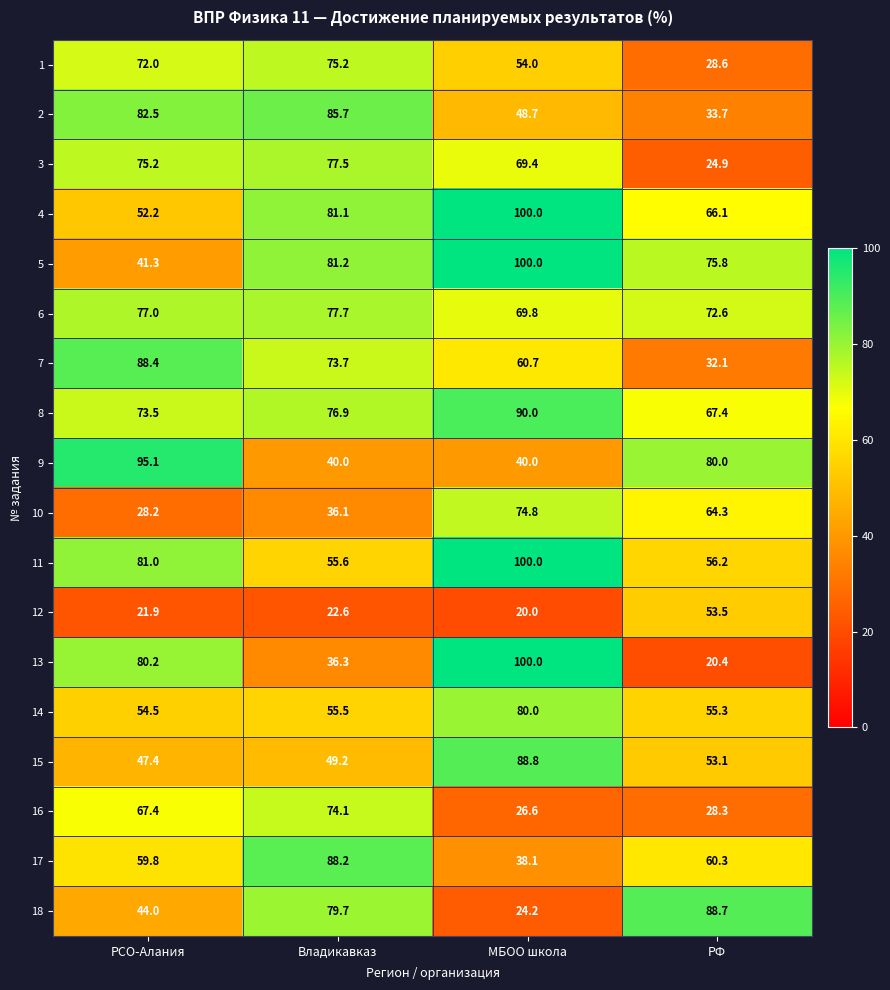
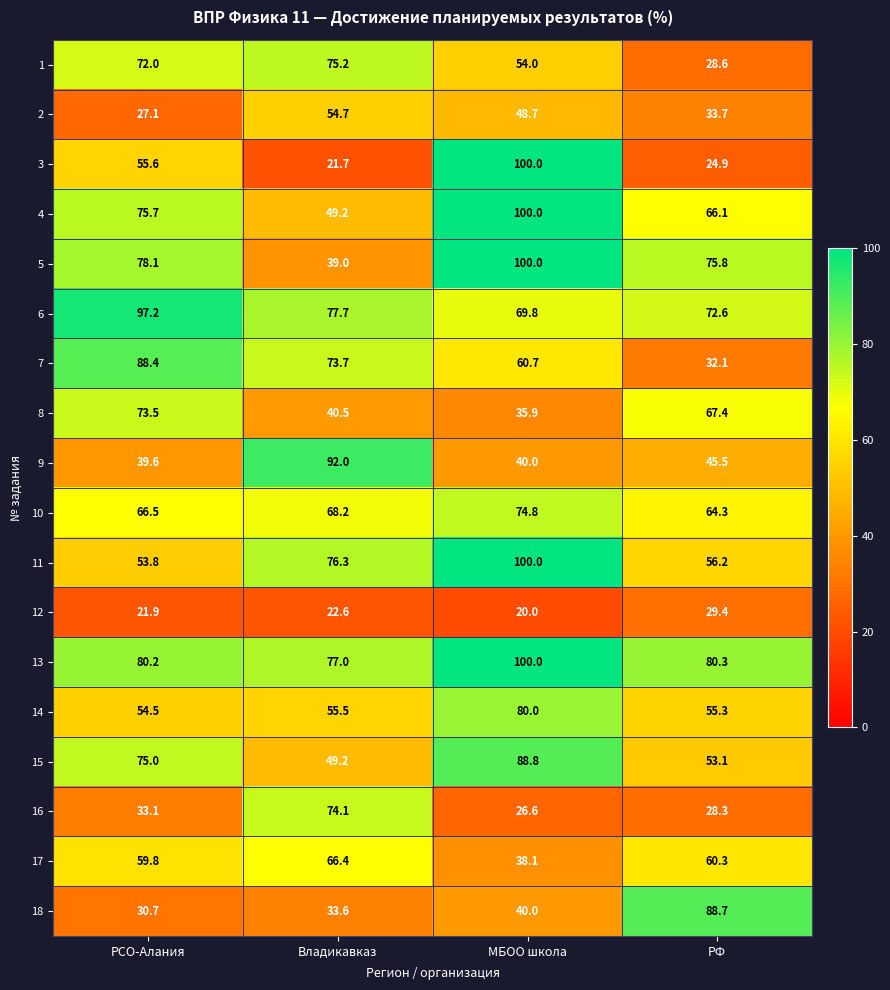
  {
    "1": {
      "РСО-Алания": 72.0,
      "Владикавказ": 75.2,
      "МБОО школа": 54.0,
      "РФ": 28.6
    },
    "2": {
-     "РСО-Алания": 82.5,
-     "Владикавказ": 85.7,
+     "РСО-Алания": 27.1,
+     "Владикавказ": 54.7,
      "МБОО школа": 48.7,
      "РФ": 33.7
    },
    "3": {
-     "РСО-Алания": 75.2,
-     "Владикавказ": 77.5,
-     "МБОО школа": 69.4,
+     "РСО-Алания": 55.6,
+     "Владикавказ": 21.7,
+     "МБОО школа": 100.0,
      "РФ": 24.9
    },
    "4": {
-     "РСО-Алания": 52.2,
-     "Владикавказ": 81.1,
+     "РСО-Алания": 75.7,
+     "Владикавказ": 49.2,
      "МБОО школа": 100.0,
      "РФ": 66.1
    },
    "5": {
-     "РСО-Алания": 41.3,
-     "Владикавказ": 81.2,
+     "РСО-Алания": 78.1,
+     "Владикавказ": 39.0,
      "МБОО школа": 100.0,
      "РФ": 75.8
    },
    "6": {
-     "РСО-Алания": 77.0,
+     "РСО-Алания": 97.2,
      "Владикавказ": 77.7,
      "МБОО школа": 69.8,
      "РФ": 72.6
    },
    "7": {
      "РСО-Алания": 88.4,
      "Владикавказ": 73.7,
      "МБОО школа": 60.7,
      "РФ": 32.1
    },
    "8": {
      "РСО-Алания": 73.5,
-     "Владикавказ": 76.9,
-     "МБОО школа": 90.0,
+     "Владикавказ": 40.5,
+     "МБОО школа": 35.9,
      "РФ": 67.4
    },
    "9": {
-     "РСО-Алания": 95.1,
-     "Владикавказ": 40.0,
+     "РСО-Алания": 39.6,
+     "Владикавказ": 92.0,
      "МБОО школа": 40.0,
-     "РФ": 80.0
+     "РФ": 45.5
    },
    "10": {
-     "РСО-Алания": 28.2,
-     "Владикавказ": 36.1,
+     "РСО-Алания": 66.5,
+     "Владикавказ": 68.2,
      "МБОО школа": 74.8,
      "РФ": 64.3
    },
    "11": {
-     "РСО-Алания": 81.0,
-     "Владикавказ": 55.6,
+     "РСО-Алания": 53.8,
+     "Владикавказ": 76.3,
      "МБОО школа": 100.0,
      "РФ": 56.2
    },
    "12": {
      "РСО-Алания": 21.9,
      "Владикавказ": 22.6,
      "МБОО школа": 20.0,
-     "РФ": 53.5
+     "РФ": 29.4
    },
    "13": {
      "РСО-Алания": 80.2,
-     "Владикавказ": 36.3,
+     "Владикавказ": 77.0,
      "МБОО школа": 100.0,
-     "РФ": 20.4
+     "РФ": 80.3
    },
    "14": {
      "РСО-Алания": 54.5,
      "Владикавказ": 55.5,
      "МБОО школа": 80.0,
      "РФ": 55.3
    },
    "15": {
-     "РСО-Алания": 47.4,
+     "РСО-Алания": 75.0,
      "Владикавказ": 49.2,
      "МБОО школа": 88.8,
      "РФ": 53.1
    },
    "16": {
-     "РСО-Алания": 67.4,
+     "РСО-Алания": 33.1,
      "Владикавказ": 74.1,
      "МБОО школа": 26.6,
      "РФ": 28.3
    },
    "17": {
      "РСО-Алания": 59.8,
-     "Владикавказ": 88.2,
+     "Владикавказ": 66.4,
      "МБОО школа": 38.1,
      "РФ": 60.3
    },
    "18": {
-     "РСО-Алания": 44.0,
-     "Владикавказ": 79.7,
-     "МБОО школа": 24.2,
+     "РСО-Алания": 30.7,
+     "Владикавказ": 33.6,
+     "МБОО школа": 40.0,
      "РФ": 88.7
    }
  }
